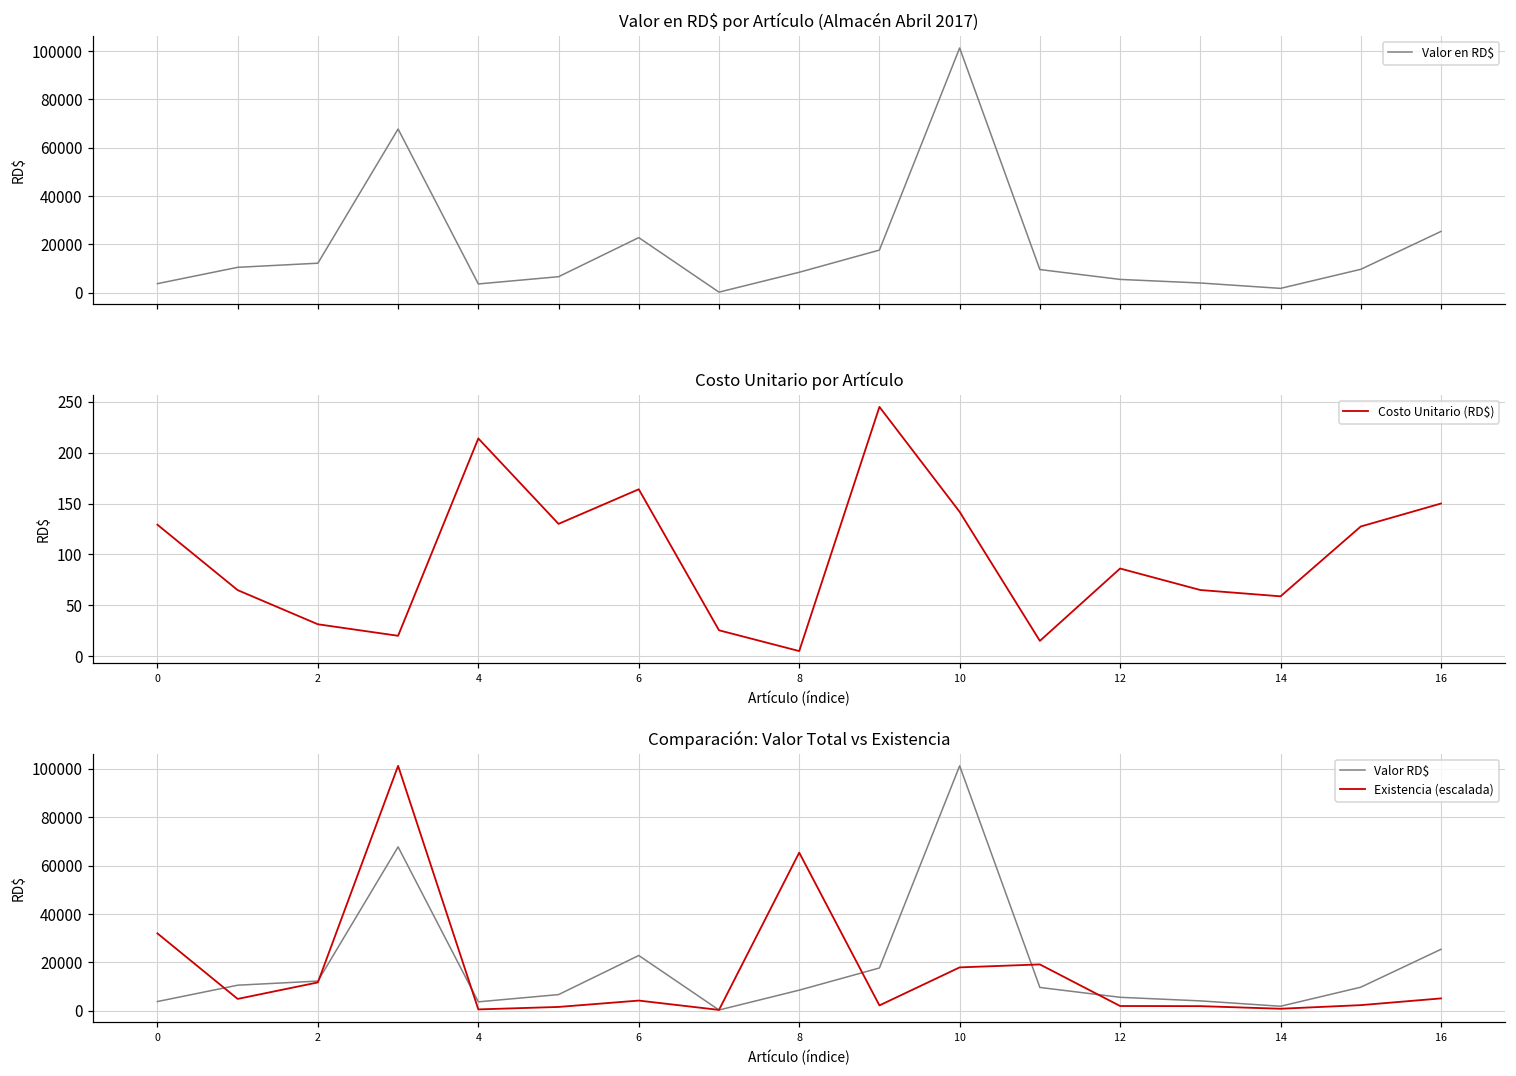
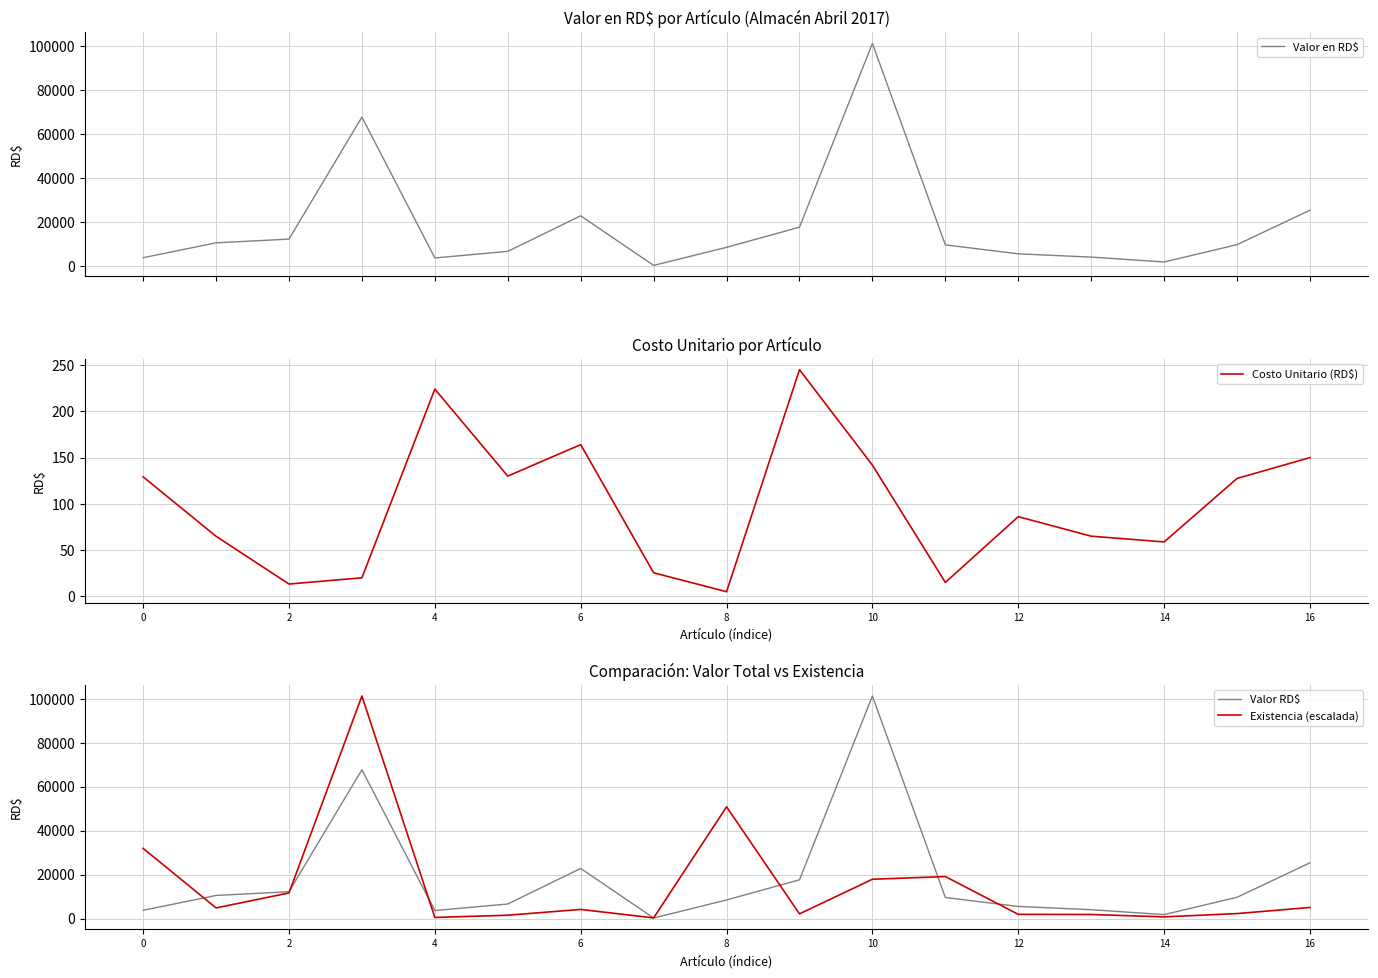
  {
    "Costo Unitario por Artículo": {
      "0": 130,
-     "2": 30,
-     "4": 210,
+     "2": 10,
+     "4": 220,
      "6": 160,
      "8": 0,
      "10": 140,
      "12": 90,
      "14": 60,
      "16": 150
    },
    "Comparación: Valor Total vs Existencia": {
      "Valor RD$": {
        "0": 4000,
        "4": 4000,
        "6": 23000,
        "8": 8000,
        "10": 101000,
        "12": 6000,
        "16": 25000
      },
      "Existencia (escalada)": {
        "0": 32000,
        "4": 1000,
        "6": 4000,
-       "8": 65000,
+       "8": 51000,
        "10": 18000,
        "12": 2000,
        "16": 5000
      }
    }
  }
